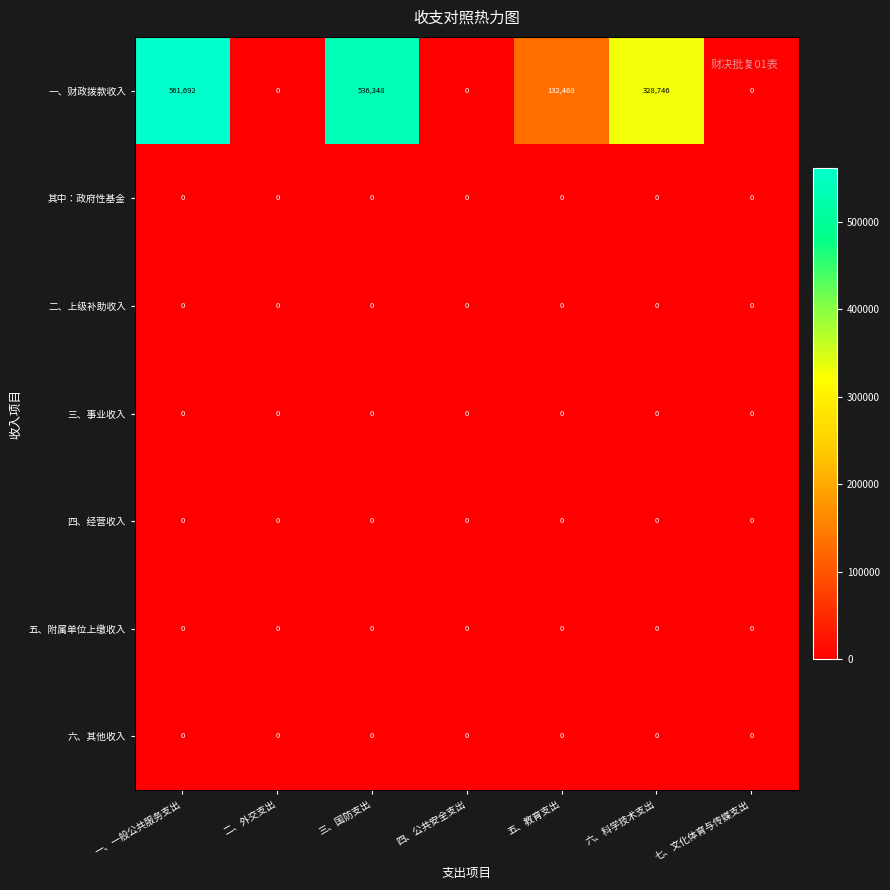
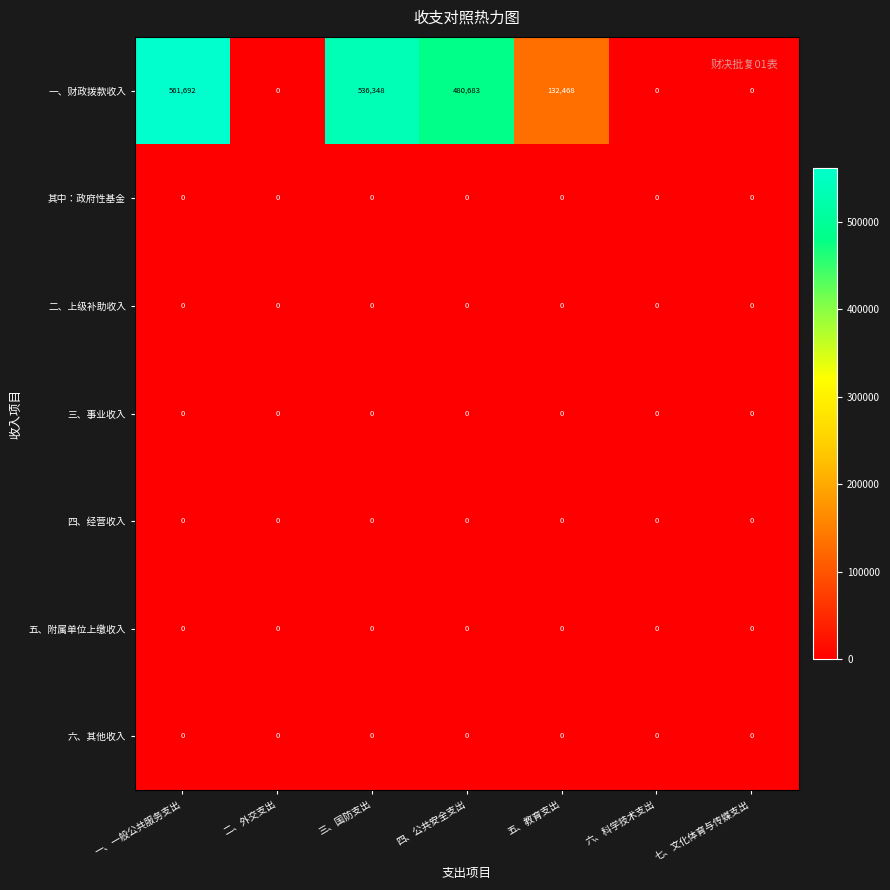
  {
    "一、财政拨款收入": {
      "一、一般公共服务支出": "561,692",
      "二、外交支出": "0",
      "三、国防支出": "536,348",
-     "四、公共安全支出": "0",
+     "四、公共安全支出": "480,683",
      "五、教育支出": "132,468",
-     "六、科学技术支出": "328,746"
+     "六、科学技术支出": "0"
    },
    "其中：政府性基金": {
      "一、一般公共服务支出": "0",
      "二、外交支出": "0",
      "三、国防支出": "0",
      "四、公共安全支出": "0",
      "五、教育支出": "0",
      "六、科学技术支出": "0",
      "七、文化体育与传媒支出": "0"
    },
    "二、上级补助收入": {
      "一、一般公共服务支出": "0",
      "二、外交支出": "0",
      "三、国防支出": "0",
      "四、公共安全支出": "0",
      "五、教育支出": "0",
      "六、科学技术支出": "0",
      "七、文化体育与传媒支出": "0"
    },
    "三、事业收入": {
      "一、一般公共服务支出": "0",
      "二、外交支出": "0",
      "三、国防支出": "0",
      "四、公共安全支出": "0",
      "五、教育支出": "0",
      "六、科学技术支出": "0",
      "七、文化体育与传媒支出": "0"
    },
    "四、经营收入": {
      "一、一般公共服务支出": "0",
      "二、外交支出": "0",
      "三、国防支出": "0",
      "四、公共安全支出": "0",
      "五、教育支出": "0",
      "六、科学技术支出": "0",
      "七、文化体育与传媒支出": "0"
    },
    "五、附属单位上缴收入": {
      "一、一般公共服务支出": "0",
      "二、外交支出": "0",
      "三、国防支出": "0",
      "四、公共安全支出": "0",
      "五、教育支出": "0",
      "六、科学技术支出": "0",
      "七、文化体育与传媒支出": "0"
    },
    "六、其他收入": {
      "一、一般公共服务支出": "0",
      "二、外交支出": "0",
      "三、国防支出": "0",
      "四、公共安全支出": "0",
      "五、教育支出": "0",
      "六、科学技术支出": "0",
      "七、文化体育与传媒支出": "0"
    }
  }
